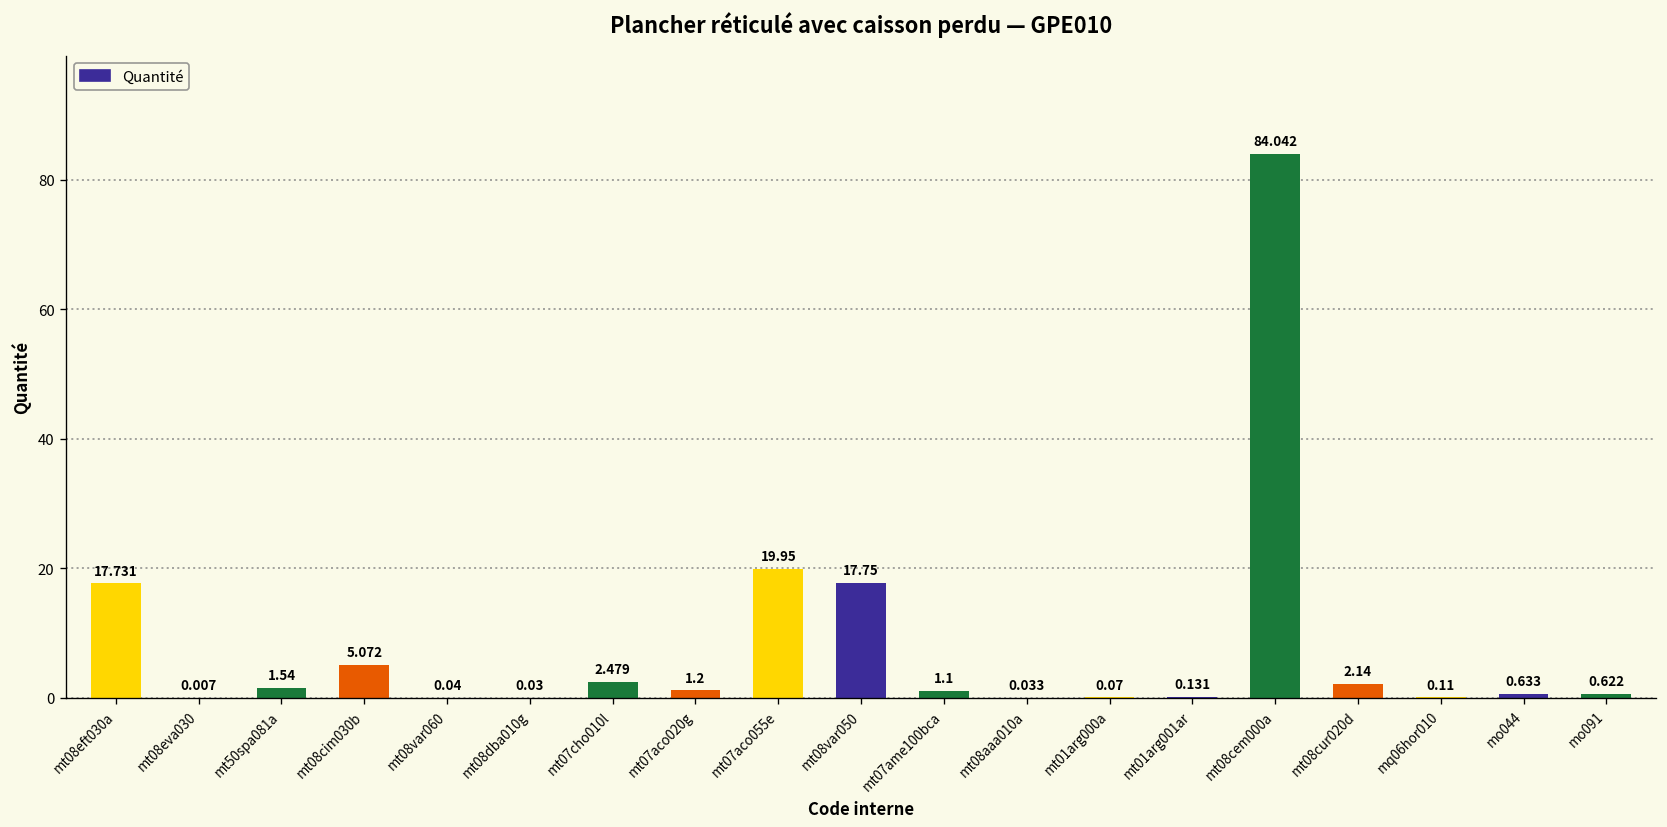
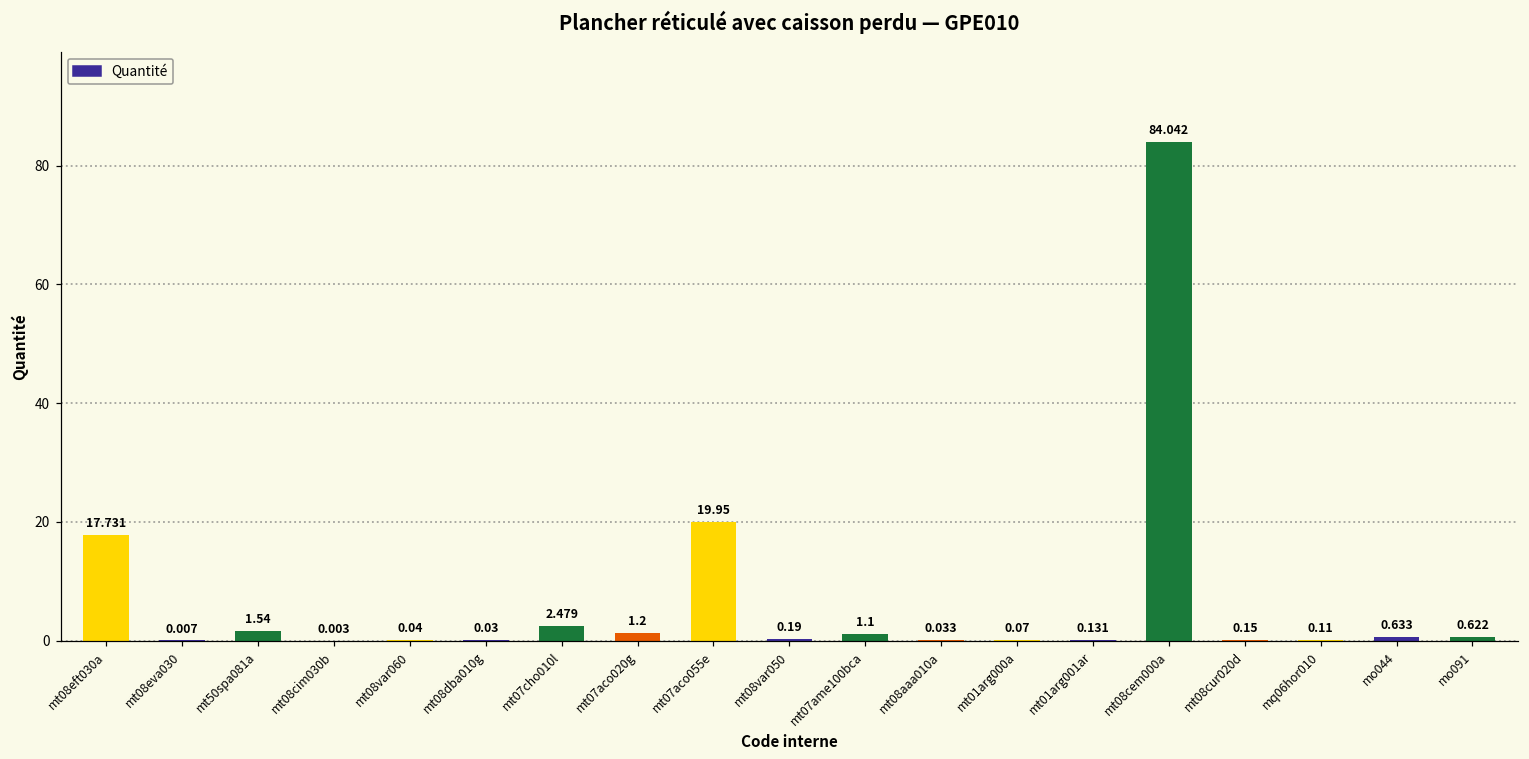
  {
    "mt08eft030a": 17.731,
    "mt08eva030": 0.007,
    "mt50spa081a": 1.54,
-   "mt08cim030b": 5.072,
+   "mt08cim030b": 0.003,
    "mt08var060": 0.04,
    "mt08dba010g": 0.03,
    "mt07cho010l": 2.479,
    "mt07aco020g": 1.2,
    "mt07aco055e": 19.95,
-   "mt08var050": 17.75,
+   "mt08var050": 0.19,
    "mt07ame100bca": 1.1,
    "mt08aaa010a": 0.033,
    "mt01arg000a": 0.07,
    "mt01arg001ar": 0.131,
    "mt08cem000a": 84.042,
-   "mt08cur020d": 2.14,
+   "mt08cur020d": 0.15,
    "mq06hor010": 0.11,
    "mo044": 0.633,
    "mo091": 0.622
  }
